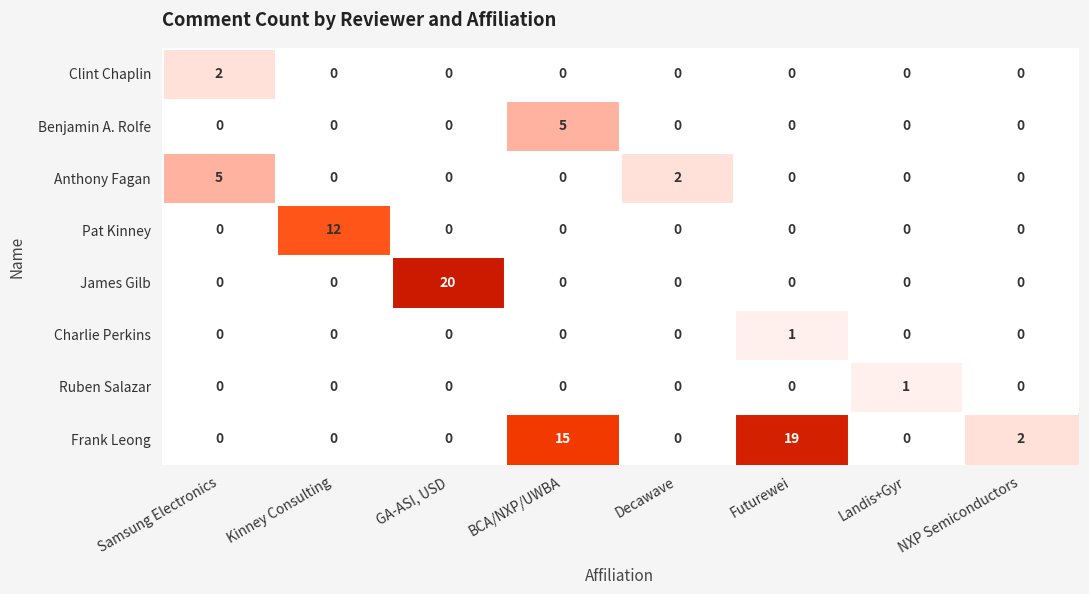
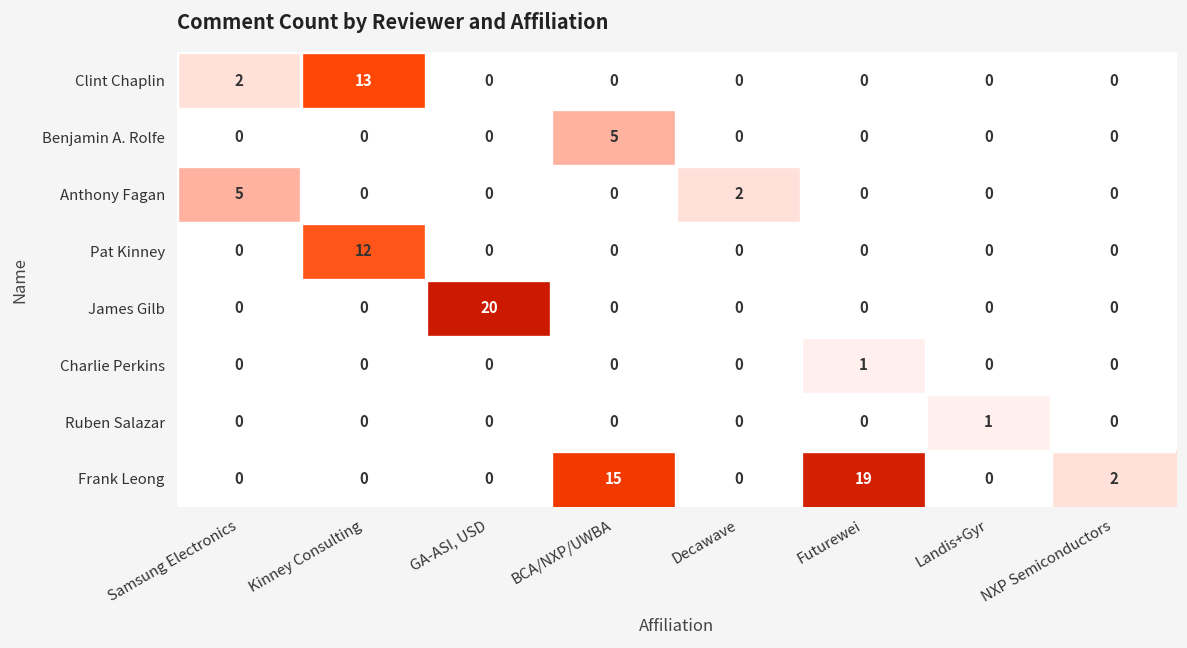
  {
    "Clint Chaplin": {
      "Samsung Electronics": 2,
-     "Kinney Consulting": 0,
+     "Kinney Consulting": 13,
      "GA-ASI, USD": 0,
      "BCA/NXP/UWBA": 0,
      "Decawave": 0,
      "Futurewei": 0,
      "Landis+Gyr": 0,
      "NXP Semiconductors": 0
    },
    "Benjamin A. Rolfe": {
      "Samsung Electronics": 0,
      "Kinney Consulting": 0,
      "GA-ASI, USD": 0,
      "BCA/NXP/UWBA": 5,
      "Decawave": 0,
      "Futurewei": 0,
      "Landis+Gyr": 0,
      "NXP Semiconductors": 0
    },
    "Anthony Fagan": {
      "Samsung Electronics": 5,
      "Kinney Consulting": 0,
      "GA-ASI, USD": 0,
      "BCA/NXP/UWBA": 0,
      "Decawave": 2,
      "Futurewei": 0,
      "Landis+Gyr": 0,
      "NXP Semiconductors": 0
    },
    "Pat Kinney": {
      "Samsung Electronics": 0,
      "Kinney Consulting": 12,
      "GA-ASI, USD": 0,
      "BCA/NXP/UWBA": 0,
      "Decawave": 0,
      "Futurewei": 0,
      "Landis+Gyr": 0,
      "NXP Semiconductors": 0
    },
    "James Gilb": {
      "Samsung Electronics": 0,
      "Kinney Consulting": 0,
      "GA-ASI, USD": 20,
      "BCA/NXP/UWBA": 0,
      "Decawave": 0,
      "Futurewei": 0,
      "Landis+Gyr": 0,
      "NXP Semiconductors": 0
    },
    "Charlie Perkins": {
      "Samsung Electronics": 0,
      "Kinney Consulting": 0,
      "GA-ASI, USD": 0,
      "BCA/NXP/UWBA": 0,
      "Decawave": 0,
      "Futurewei": 1,
      "Landis+Gyr": 0,
      "NXP Semiconductors": 0
    },
    "Ruben Salazar": {
      "Samsung Electronics": 0,
      "Kinney Consulting": 0,
      "GA-ASI, USD": 0,
      "BCA/NXP/UWBA": 0,
      "Decawave": 0,
      "Futurewei": 0,
      "Landis+Gyr": 1,
      "NXP Semiconductors": 0
    },
    "Frank Leong": {
      "Samsung Electronics": 0,
      "Kinney Consulting": 0,
      "GA-ASI, USD": 0,
      "BCA/NXP/UWBA": 15,
      "Decawave": 0,
      "Futurewei": 19,
      "Landis+Gyr": 0,
      "NXP Semiconductors": 2
    }
  }
